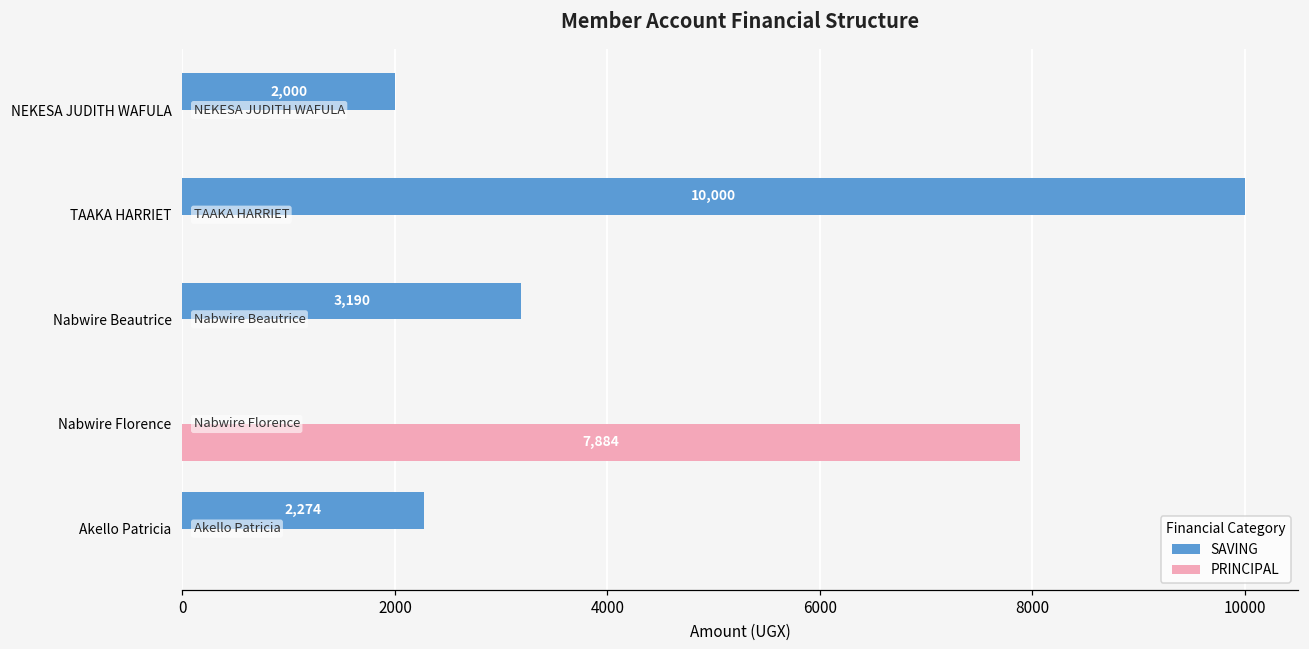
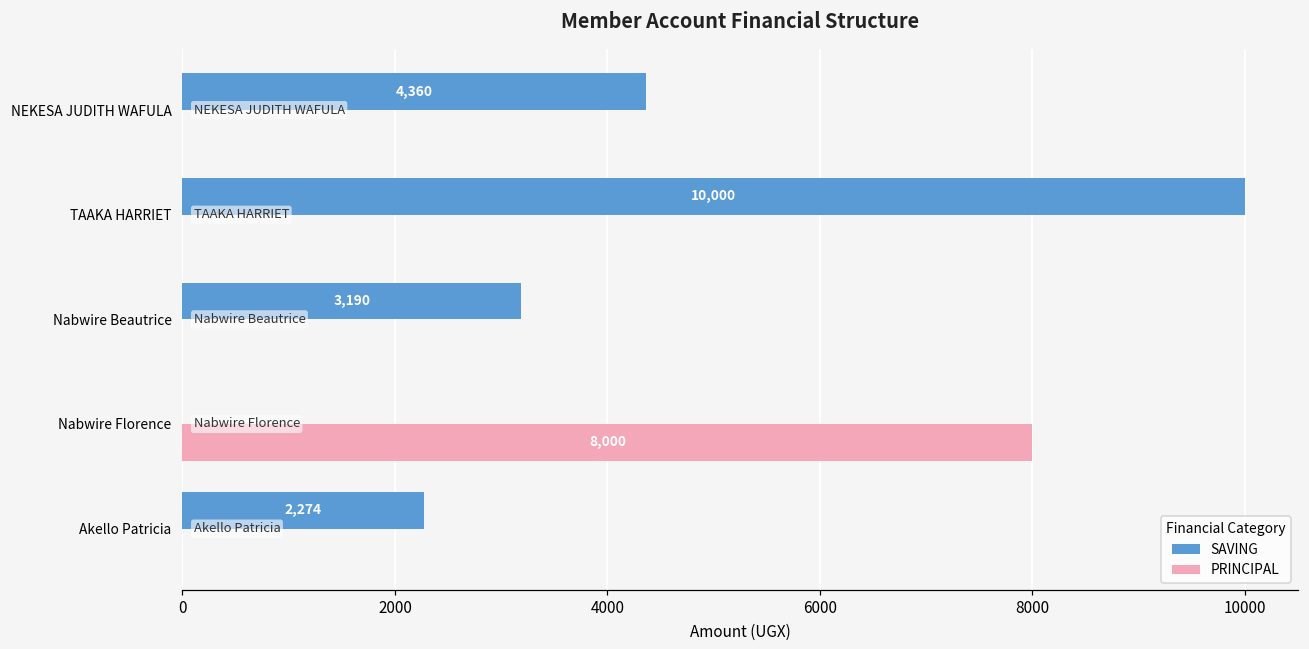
  {
    "SAVING": {
-     "NEKESA JUDITH WAFULA": "2,000",
+     "NEKESA JUDITH WAFULA": "4,360",
      "TAAKA HARRIET": "10,000",
      "Nabwire Beautrice": "3,190",
      "Akello Patricia": "2,274"
    },
    "PRINCIPAL": {
-     "Nabwire Florence": "7,884"
+     "Nabwire Florence": "8,000"
    }
  }
